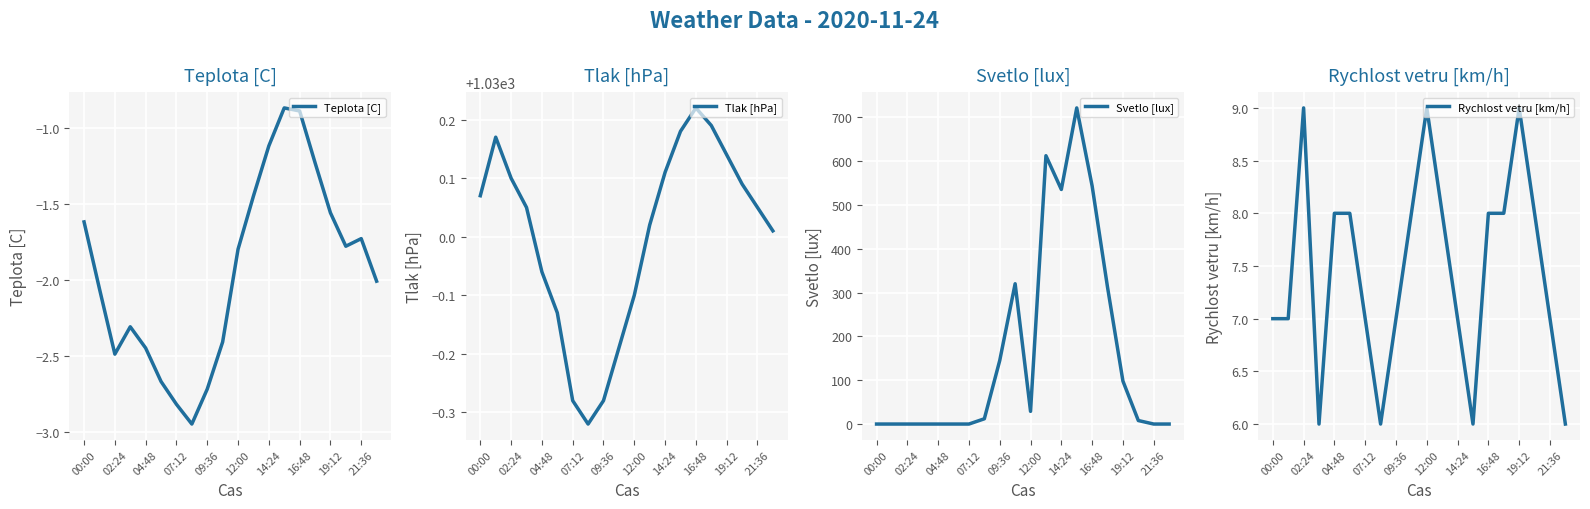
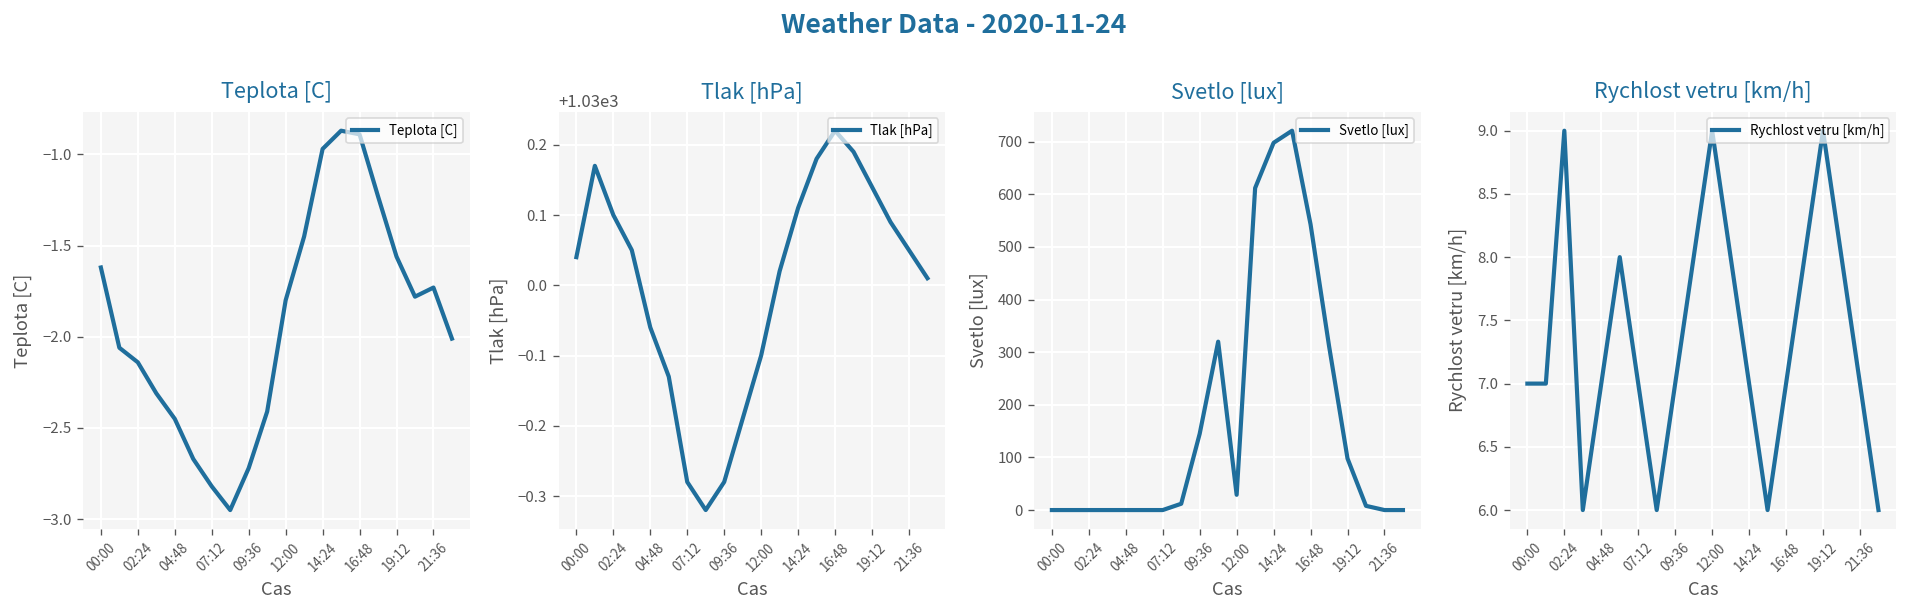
  {
    "Teplota [C]": {
      "00:00": -1.62,
-     "02:24": -2.49,
+     "02:24": -2.14,
      "04:48": -2.45,
      "07:12": -2.82,
      "09:36": -2.72,
      "12:00": -1.80,
-     "14:24": -1.12,
+     "14:24": -0.97,
      "19:12": -1.56,
      "21:36": -1.73
    },
    "Tlak [hPa]": {
-     "00:00": 1030.07,
+     "00:00": 1030.04,
      "02:24": 1030.10,
      "04:48": 1029.94,
      "07:12": 1029.72,
      "09:36": 1029.72,
      "12:00": 1029.90,
      "14:24": 1030.11,
      "19:12": 1030.14,
      "21:36": 1030.05
    },
    "Svetlo [lux]": {
      "00:00": 0,
      "02:24": 0,
      "04:48": 0,
      "07:12": 0,
      "09:36": 150,
      "12:00": 30,
-     "14:24": 540,
+     "14:24": 700,
      "16:48": 540,
      "19:12": 100,
      "21:36": 0
    },
    "Rychlost vetru [km/h]": {
      "00:00": 7,
      "02:24": 9,
-     "04:48": 8,
+     "04:48": 7,
      "07:12": 7,
      "09:36": 7,
      "14:24": 7,
-     "16:48": 8,
+     "16:48": 7,
      "21:36": 7
    }
  }
